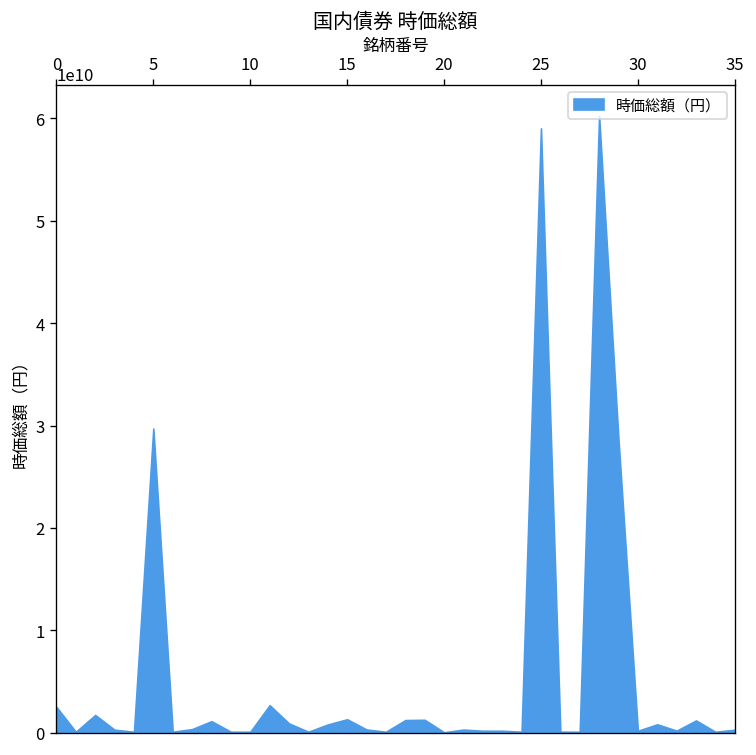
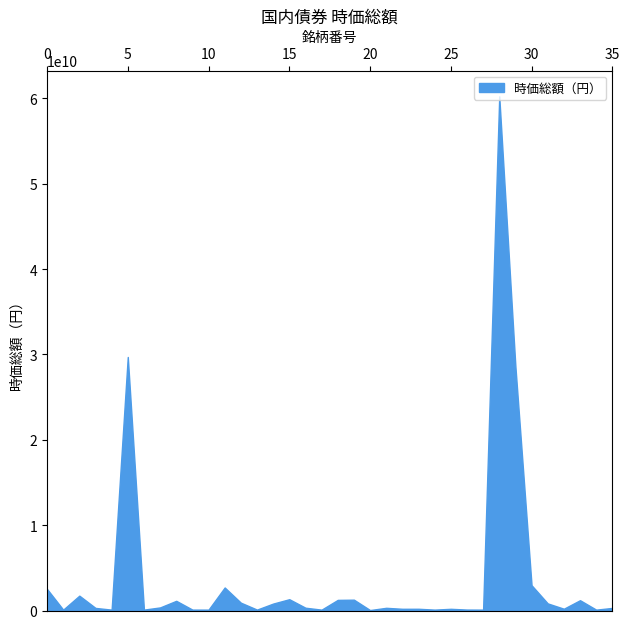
  {
    "0": 3000000000,
    "5": 30000000000,
    "15": 1000000000,
-   "25": 59000000000,
-   "30": 0,
+   "25": 0,
+   "30": 3000000000,
    "35": 0
  }
